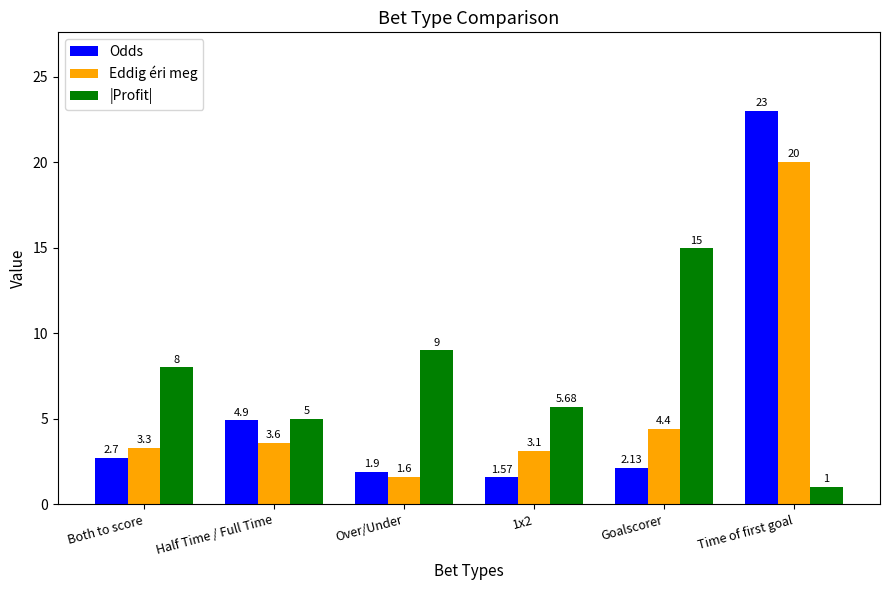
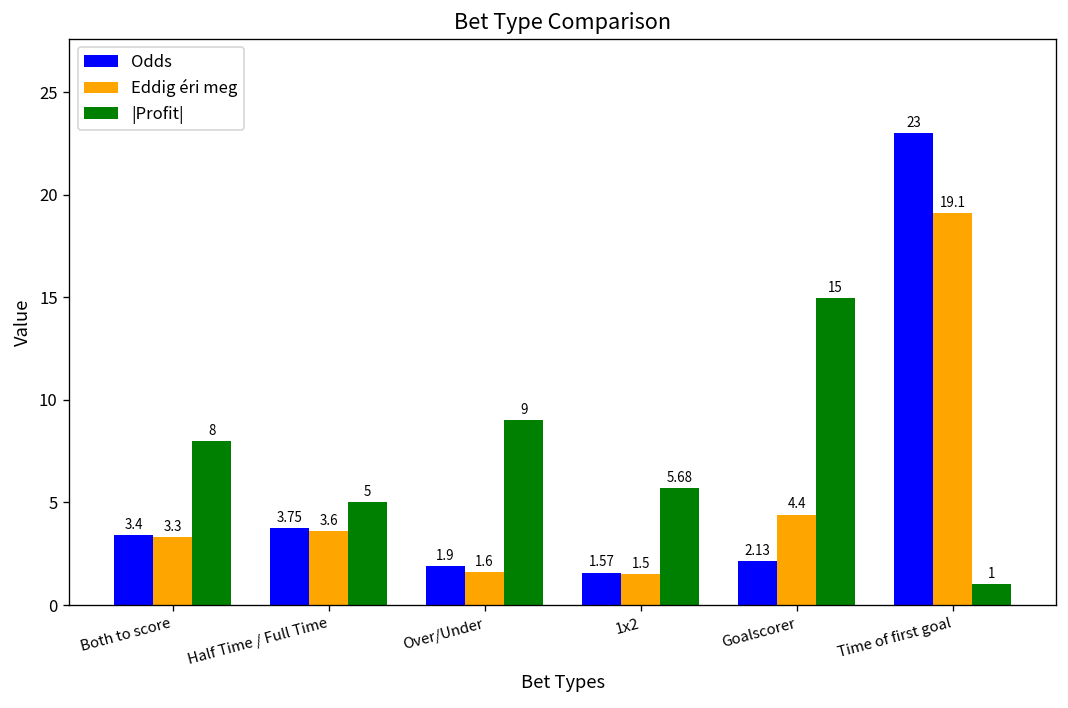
  {
    "Odds": {
-     "Both to score": 2.7,
-     "Half Time / Full Time": 4.9,
+     "Both to score": 3.4,
+     "Half Time / Full Time": 3.75,
      "Over/Under": 1.9,
      "1x2": 1.57,
      "Goalscorer": 2.13,
      "Time of first goal": 23
    },
    "Eddig éri meg": {
      "Both to score": 3.3,
      "Half Time / Full Time": 3.6,
      "Over/Under": 1.6,
-     "1x2": 3.1,
+     "1x2": 1.5,
      "Goalscorer": 4.4,
-     "Time of first goal": 20
+     "Time of first goal": 19.1
    },
    "|Profit|": {
      "Both to score": 8,
      "Half Time / Full Time": 5,
      "Over/Under": 9,
      "1x2": 5.68,
      "Goalscorer": 15,
      "Time of first goal": 1
    }
  }
